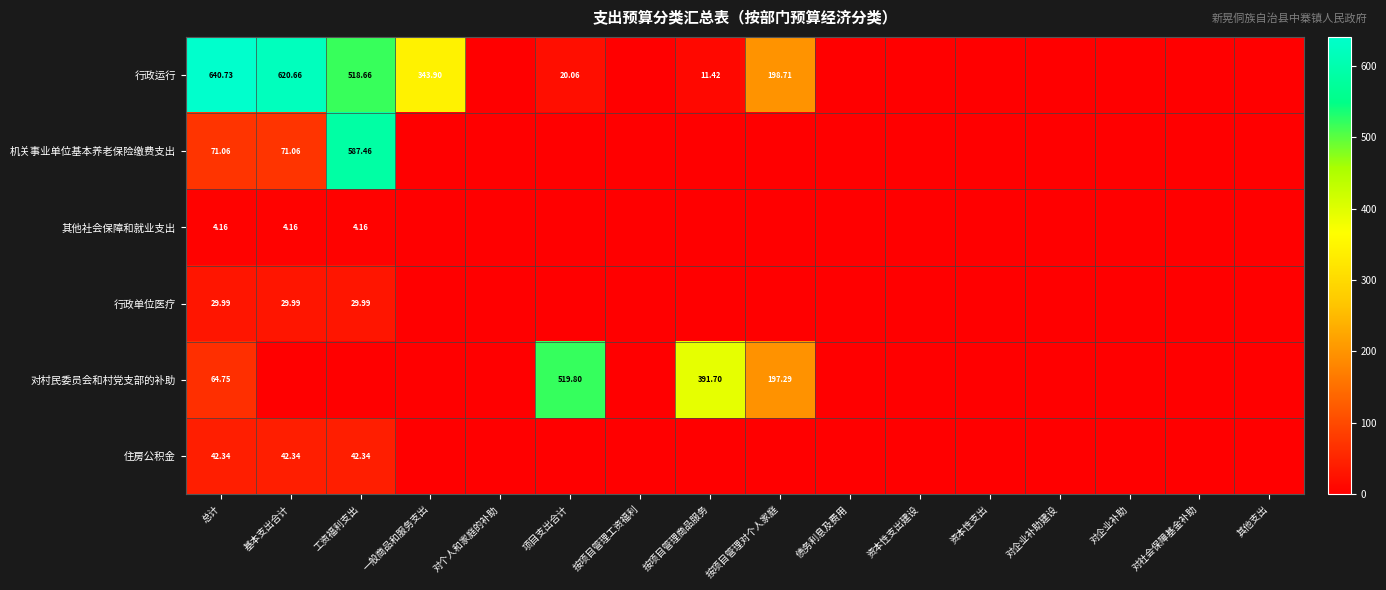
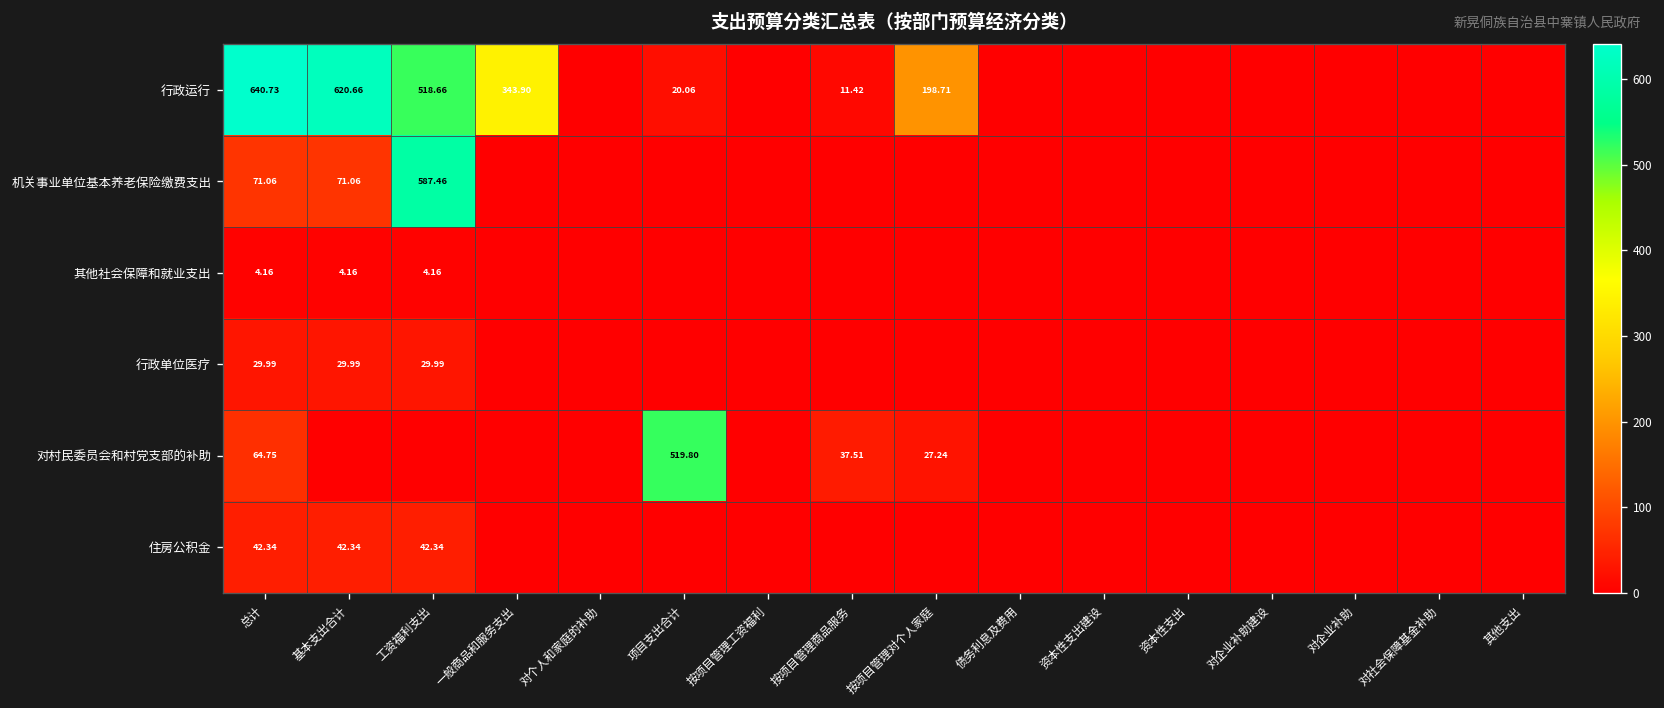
  {
    "行政运行": {
      "总计": 640.73,
      "基本支出合计": 620.66,
      "工资福利支出": 518.66,
      "一般商品和服务支出": 343.90,
      "项目支出合计": 20.06,
      "按项目管理商品服务": 11.42,
      "按项目管理对个人家庭": 198.71
    },
    "机关事业单位基本养老保险缴费支出": {
      "总计": 71.06,
      "基本支出合计": 71.06,
      "工资福利支出": 587.46
    },
    "其他社会保障和就业支出": {
      "总计": 4.16,
      "基本支出合计": 4.16,
      "工资福利支出": 4.16
    },
    "行政单位医疗": {
      "总计": 29.99,
      "基本支出合计": 29.99,
      "工资福利支出": 29.99
    },
    "对村民委员会和村党支部的补助": {
      "总计": 64.75,
      "项目支出合计": 519.80,
-     "按项目管理商品服务": 391.70,
-     "按项目管理对个人家庭": 197.29
+     "按项目管理商品服务": 37.51,
+     "按项目管理对个人家庭": 27.24
    },
    "住房公积金": {
      "总计": 42.34,
      "基本支出合计": 42.34,
      "工资福利支出": 42.34
    }
  }
